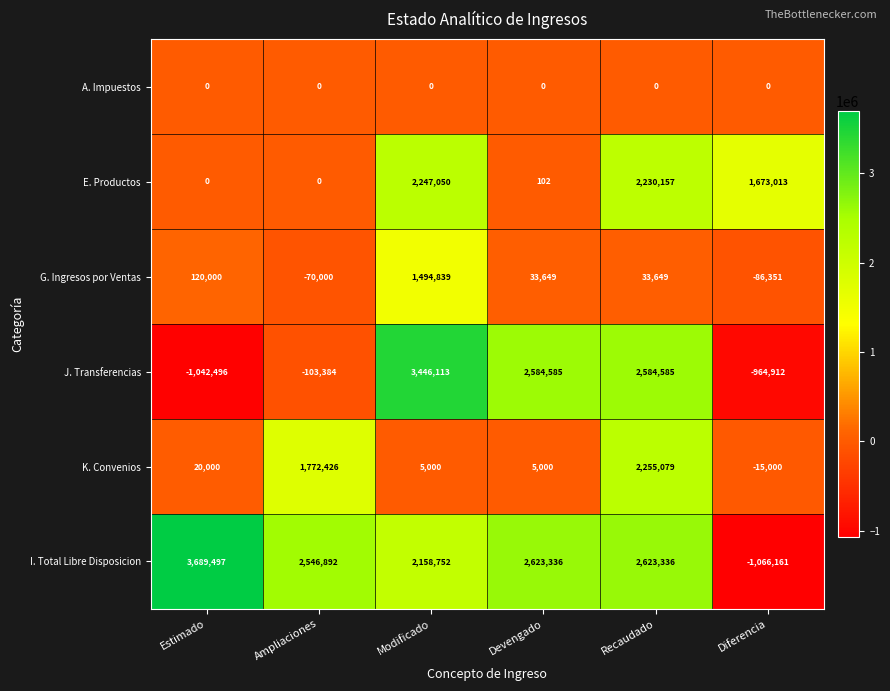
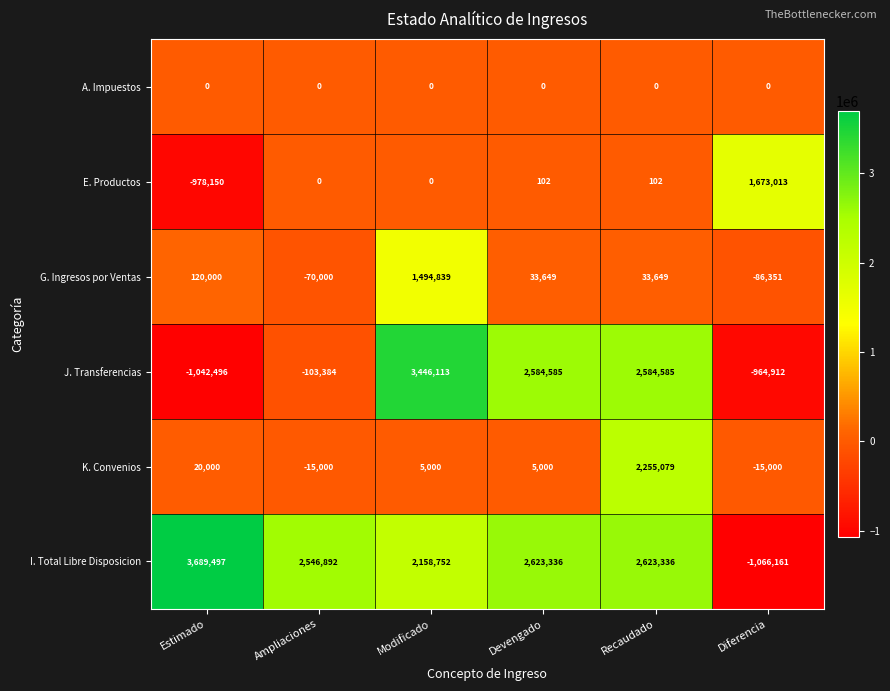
  {
    "A. Impuestos": {
      "Estimado": "0",
      "Ampliaciones": "0",
      "Modificado": "0",
      "Devengado": "0",
      "Recaudado": "0",
      "Diferencia": "0"
    },
    "E. Productos": {
-     "Estimado": "0",
+     "Estimado": "-978,150",
      "Ampliaciones": "0",
-     "Modificado": "2,247,050",
+     "Modificado": "0",
      "Devengado": "102",
-     "Recaudado": "2,230,157",
+     "Recaudado": "102",
      "Diferencia": "1,673,013"
    },
    "G. Ingresos por Ventas": {
      "Estimado": "120,000",
      "Ampliaciones": "-70,000",
      "Modificado": "1,494,839",
      "Devengado": "33,649",
      "Recaudado": "33,649",
      "Diferencia": "-86,351"
    },
    "J. Transferencias": {
      "Estimado": "-1,042,496",
      "Ampliaciones": "-103,384",
      "Modificado": "3,446,113",
      "Devengado": "2,584,585",
      "Recaudado": "2,584,585",
      "Diferencia": "-964,912"
    },
    "K. Convenios": {
      "Estimado": "20,000",
-     "Ampliaciones": "1,772,426",
+     "Ampliaciones": "-15,000",
      "Modificado": "5,000",
      "Devengado": "5,000",
      "Recaudado": "2,255,079",
      "Diferencia": "-15,000"
    },
    "I. Total Libre Disposicion": {
      "Estimado": "3,689,497",
      "Ampliaciones": "2,546,892",
      "Modificado": "2,158,752",
      "Devengado": "2,623,336",
      "Recaudado": "2,623,336",
      "Diferencia": "-1,066,161"
    }
  }
